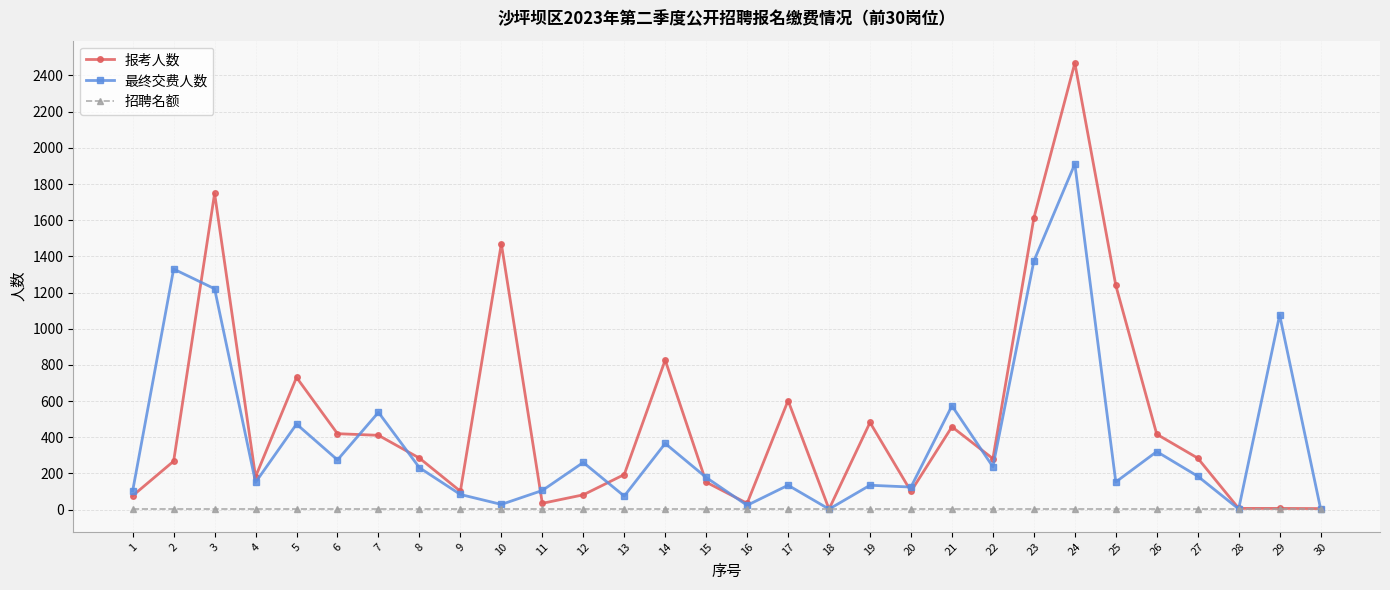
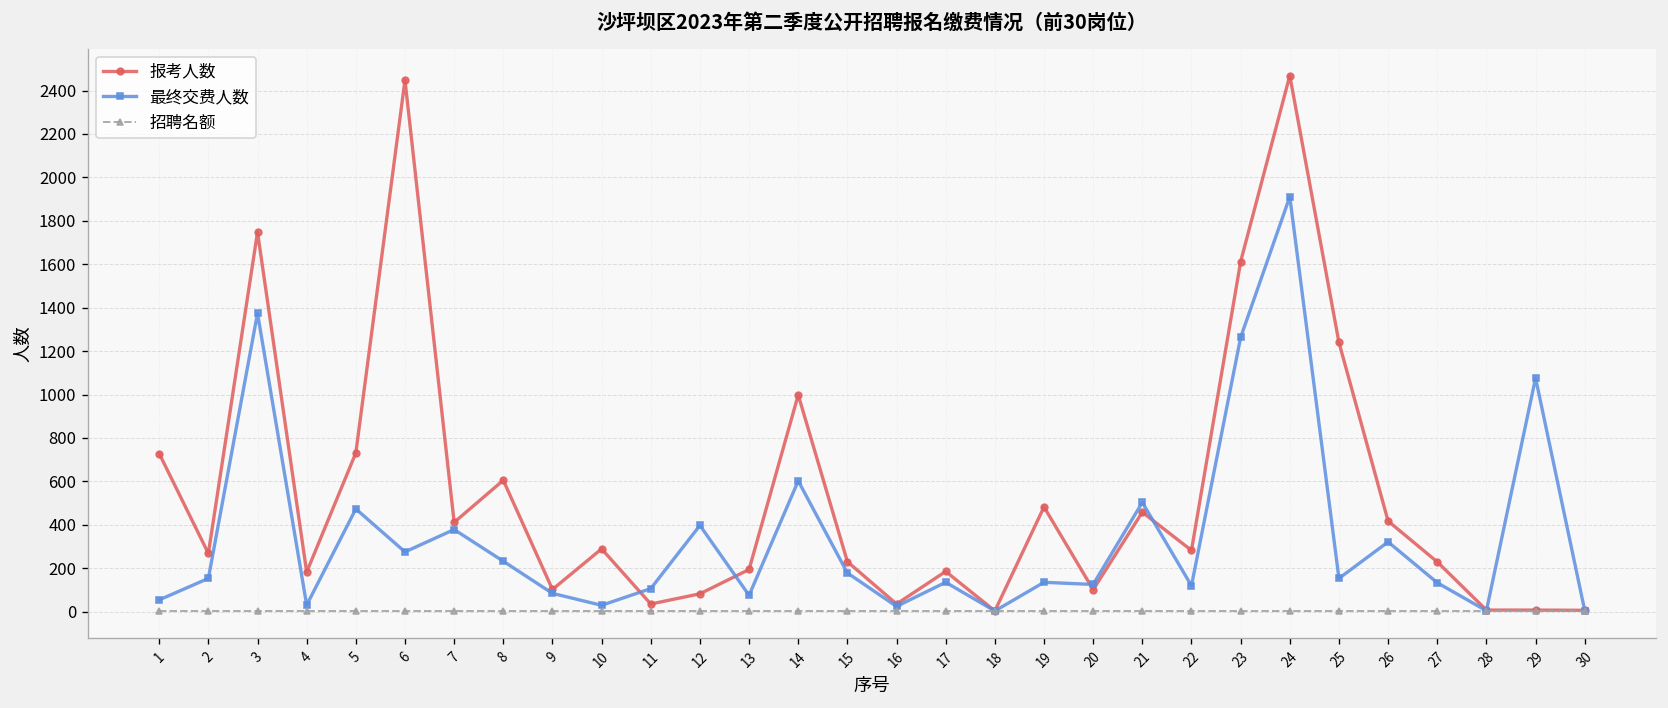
  {
    "报考人数": {
-     "1": 80,
+     "1": 730,
      "2": 270,
      "3": 1750,
      "4": 180,
      "5": 730,
-     "6": 420,
+     "6": 2450,
      "7": 410,
-     "8": 290,
+     "8": 610,
      "9": 100,
-     "10": 1470,
+     "10": 290,
      "11": 40,
      "12": 80,
      "13": 190,
-     "14": 830,
-     "15": 150,
-     "17": 600,
+     "14": 1000,
+     "15": 230,
+     "17": 190,
      "19": 480,
      "20": 100,
      "21": 460,
      "22": 280,
      "23": 1610,
      "24": 2470,
      "25": 1240,
      "26": 420,
-     "27": 290
+     "27": 230
    },
    "最终交费人数": {
-     "1": 100,
-     "2": 1330,
-     "3": 1220,
-     "4": 150,
+     "1": 50,
+     "2": 150,
+     "3": 1370,
+     "4": 30,
      "5": 470,
      "6": 280,
-     "7": 540,
+     "7": 380,
      "8": 230,
      "9": 80,
      "10": 30,
      "11": 110,
-     "12": 260,
+     "12": 400,
      "13": 80,
-     "14": 370,
+     "14": 600,
      "15": 180,
      "17": 140,
      "19": 140,
      "20": 130,
-     "21": 570,
-     "22": 240,
-     "23": 1370,
+     "21": 500,
+     "22": 120,
+     "23": 1260,
      "24": 1910,
      "25": 150,
      "26": 320,
-     "27": 190,
+     "27": 130,
      "29": 1080
    },
    "招聘名额": {
      "1": 0,
      "2": 0,
      "3": 0,
      "4": 0,
      "5": 0,
      "6": 0,
      "7": 0,
      "8": 0,
      "9": 0,
      "10": 0,
      "11": 0,
      "12": 0,
      "13": 0,
      "14": 0,
      "15": 0,
      "16": 0,
      "17": 0,
      "19": 0,
      "20": 0,
      "21": 0,
      "22": 0,
      "23": 0,
      "24": 0,
      "25": 0,
      "26": 0,
      "27": 0
    }
  }
